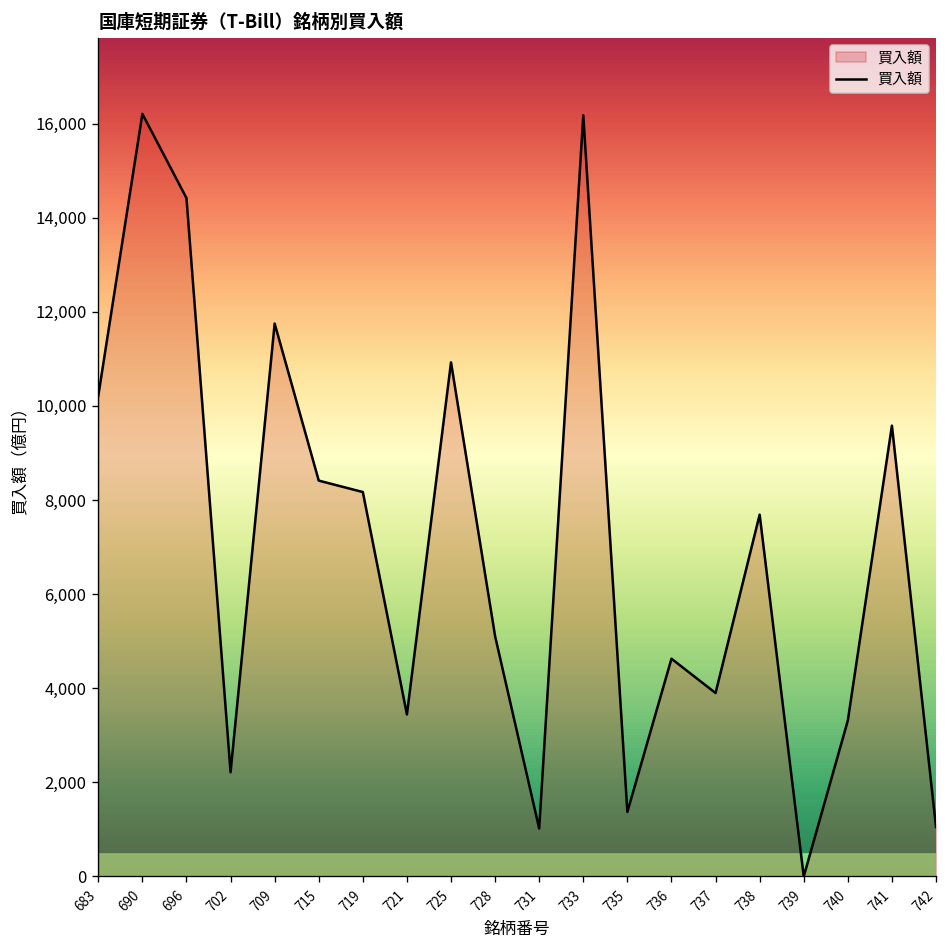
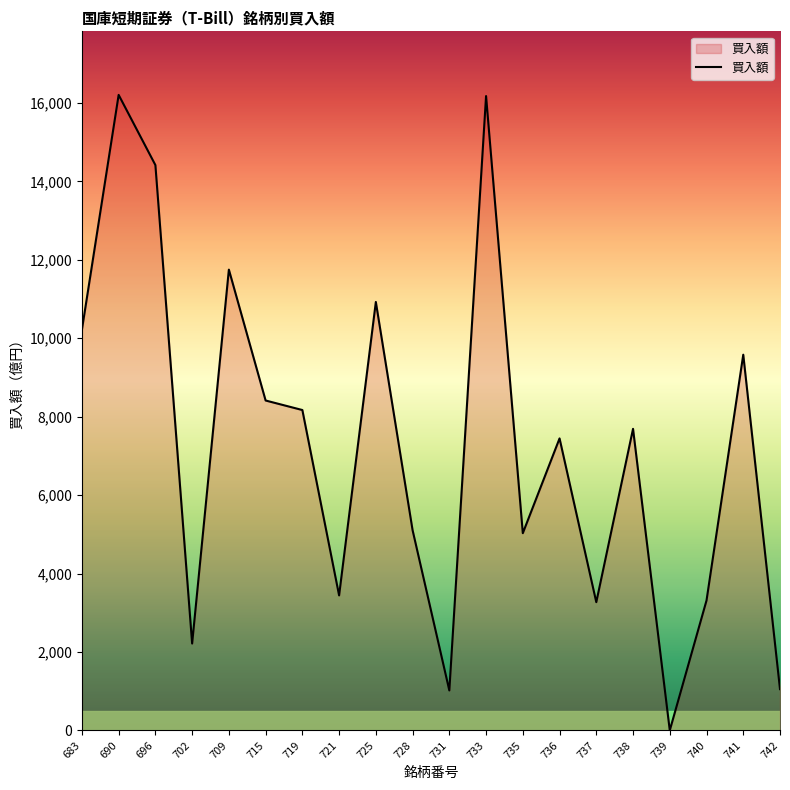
  {
    "683": "10,200",
    "690": "16,200",
    "696": "14,400",
    "702": "2,200",
    "709": "11,800",
    "715": "8,400",
    "719": "8,200",
    "721": "3,400",
    "725": "10,900",
    "728": "5,100",
    "731": "1,000",
    "733": "16,200",
-   "735": "1,400",
-   "736": "4,600",
-   "737": "3,900",
+   "735": "5,000",
+   "736": "7,400",
+   "737": "3,300",
    "738": "7,700",
    "740": "3,300",
    "741": "9,600",
    "742": "1,100"
  }
